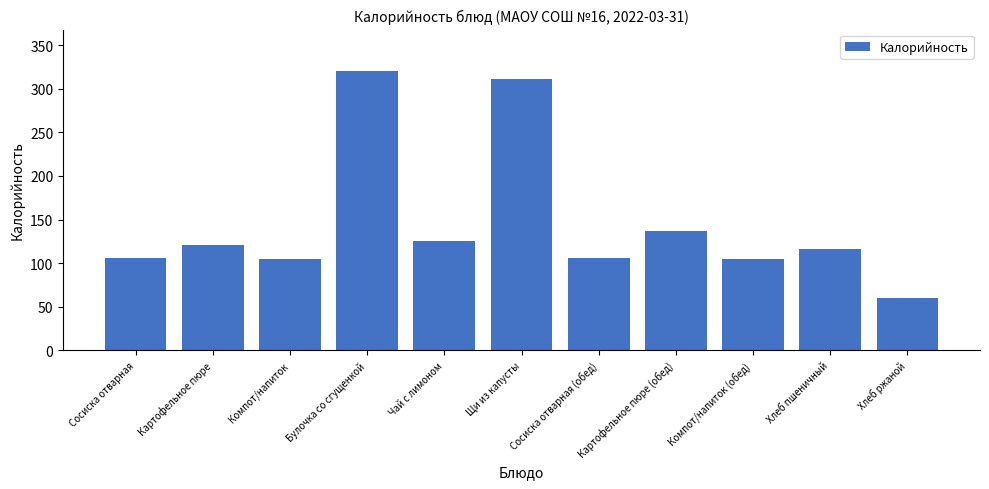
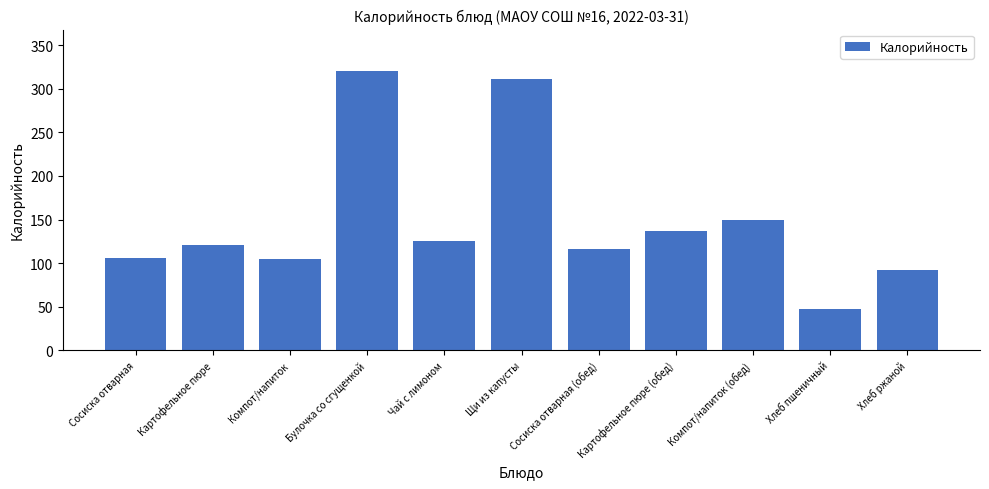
  {
    "Сосиска отварная": 110,
    "Картофельное пюре": 120,
    "Компот/напиток": 110,
    "Булочка со сгущенкой": 320,
    "Чай с лимоном": 130,
    "Щи из капусты": 310,
-   "Сосиска отварная (обед)": 110,
+   "Сосиска отварная (обед)": 120,
    "Картофельное пюре (обед)": 140,
-   "Компот/напиток (обед)": 110,
-   "Хлеб пшеничный": 120,
-   "Хлеб ржаной": 60
+   "Компот/напиток (обед)": 150,
+   "Хлеб пшеничный": 50,
+   "Хлеб ржаной": 90
  }
